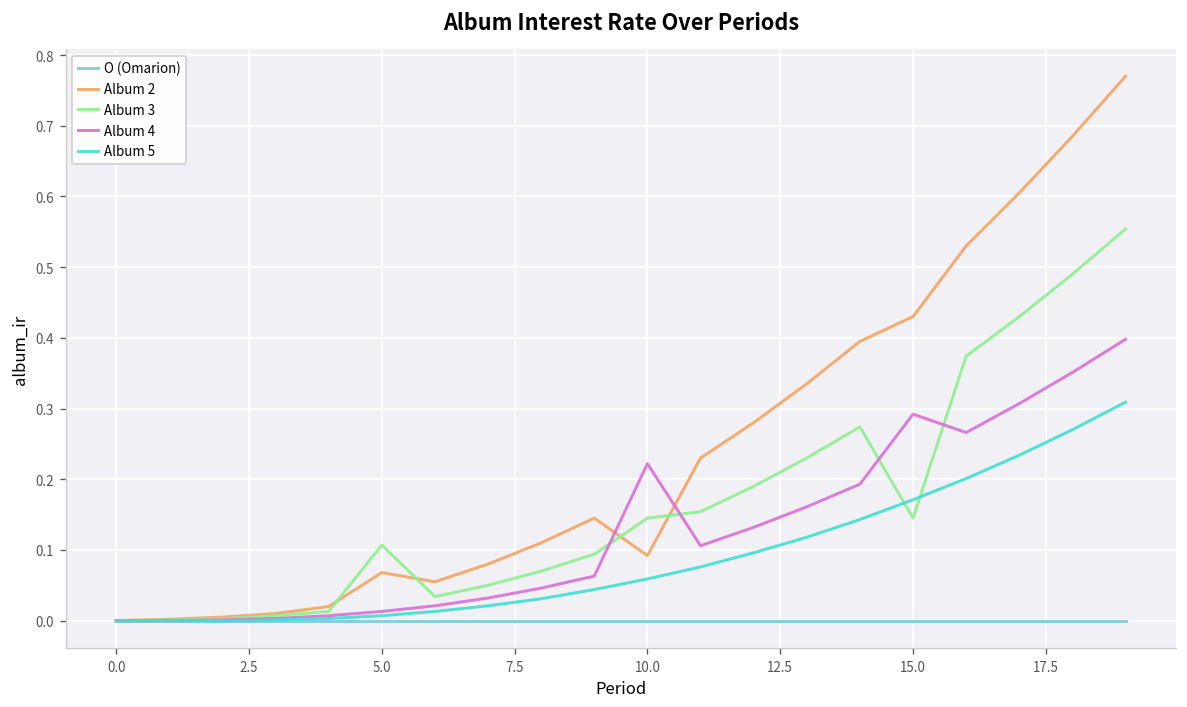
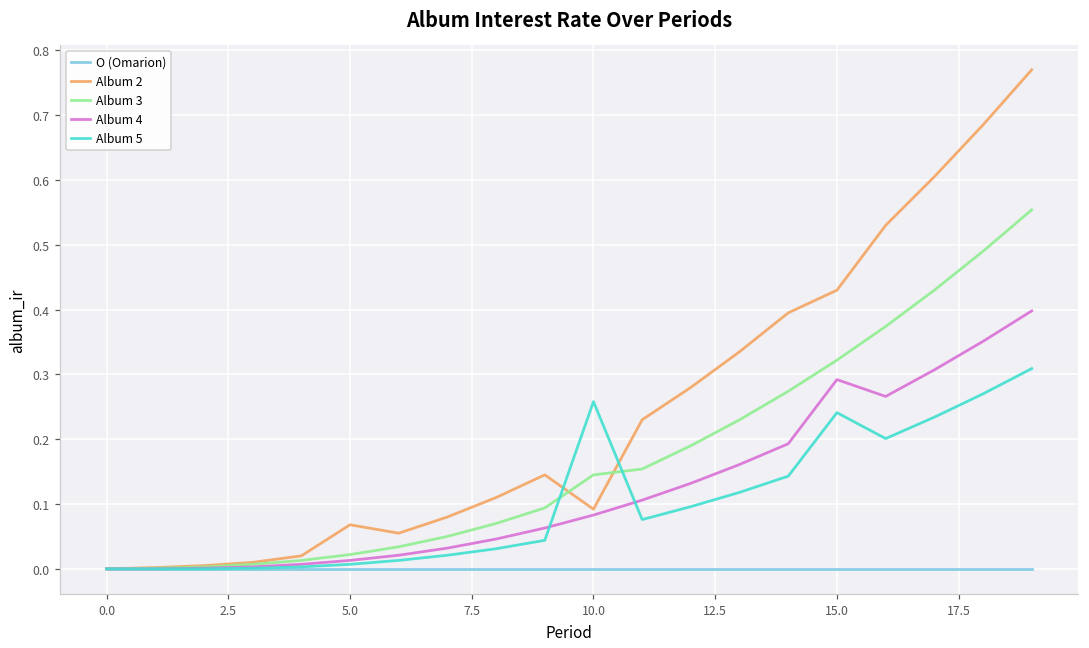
  {
    "O (Omarion)": {
      "5.0": 0.00,
      "10.0": 0.00,
      "15.0": 0.00
    },
    "Album 2": {
      "5.0": 0.07,
      "10.0": 0.09,
      "15.0": 0.43
    },
    "Album 3": {
-     "5.0": 0.11,
+     "5.0": 0.02,
      "10.0": 0.15,
-     "15.0": 0.15
+     "15.0": 0.32
    },
    "Album 4": {
      "5.0": 0.01,
-     "10.0": 0.22,
+     "10.0": 0.08,
      "15.0": 0.29
    },
    "Album 5": {
      "5.0": 0.01,
-     "10.0": 0.06,
-     "15.0": 0.17
+     "10.0": 0.26,
+     "15.0": 0.24
    }
  }
